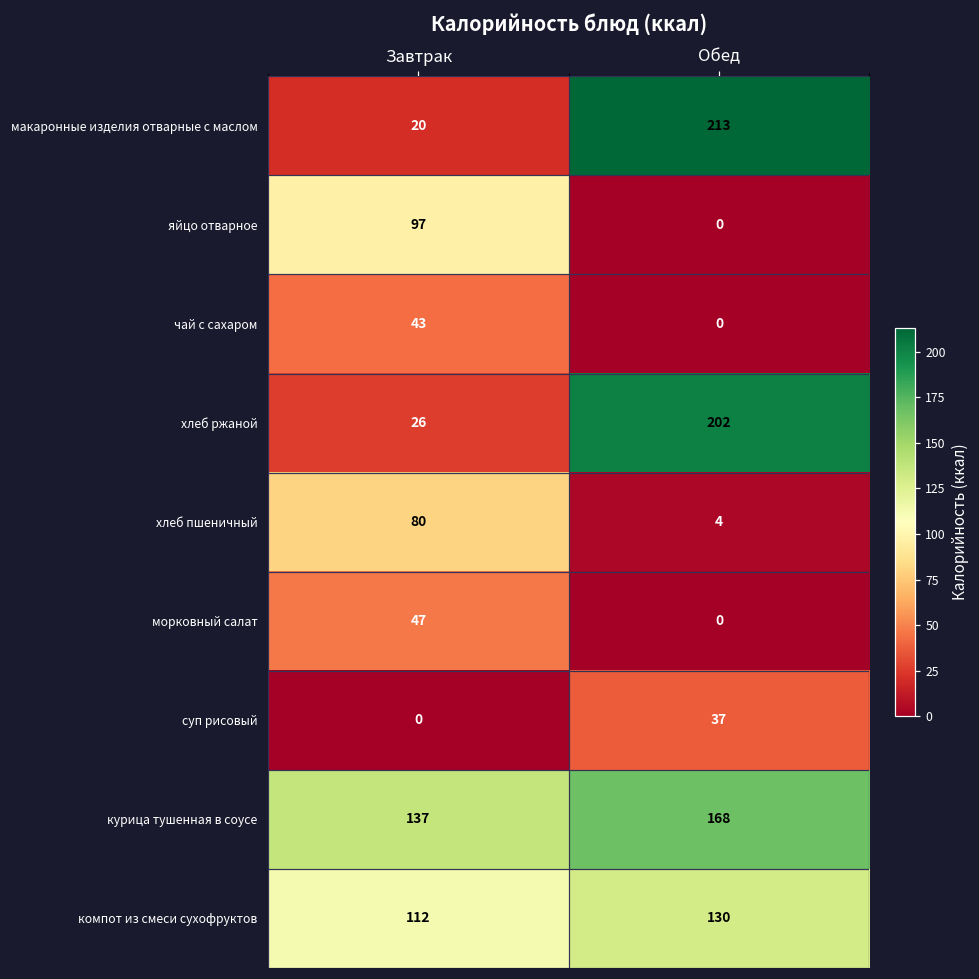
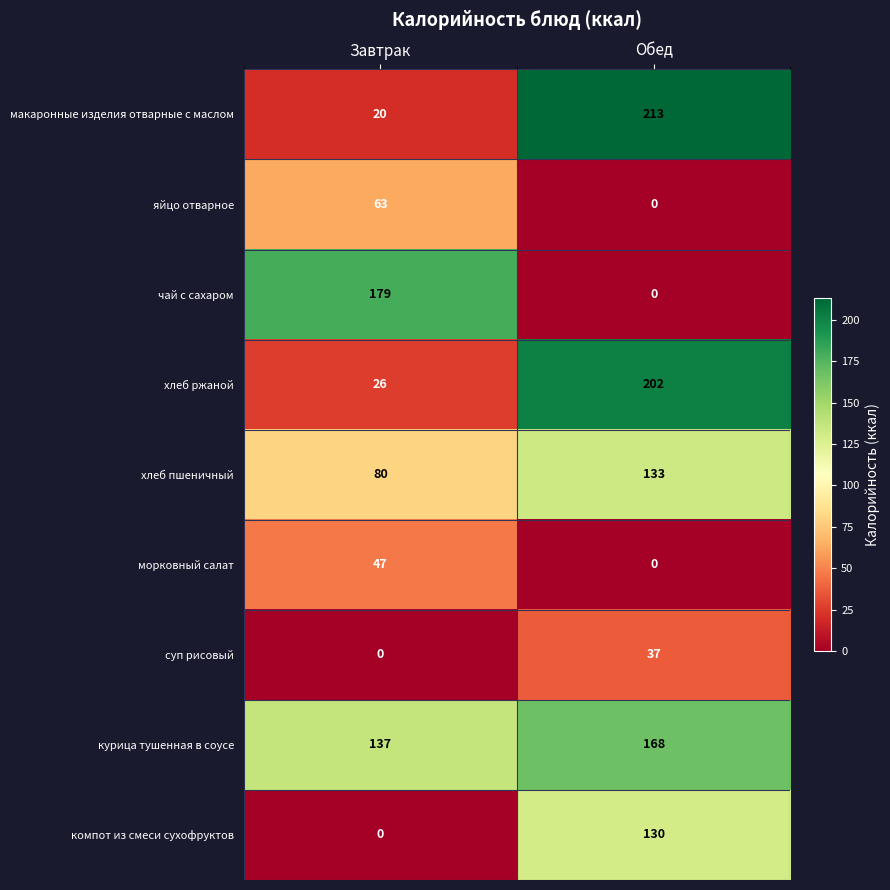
  {
    "макаронные изделия отварные с маслом": {
      "Завтрак": 20,
      "Обед": 213
    },
    "яйцо отварное": {
-     "Завтрак": 97,
+     "Завтрак": 63,
      "Обед": 0
    },
    "чай с сахаром": {
-     "Завтрак": 43,
+     "Завтрак": 179,
      "Обед": 0
    },
    "хлеб ржаной": {
      "Завтрак": 26,
      "Обед": 202
    },
    "хлеб пшеничный": {
      "Завтрак": 80,
-     "Обед": 4
+     "Обед": 133
    },
    "морковный салат": {
      "Завтрак": 47,
      "Обед": 0
    },
    "суп рисовый": {
      "Завтрак": 0,
      "Обед": 37
    },
    "курица тушенная в соусе": {
      "Завтрак": 137,
      "Обед": 168
    },
    "компот из смеси сухофруктов": {
-     "Завтрак": 112,
+     "Завтрак": 0,
      "Обед": 130
    }
  }
